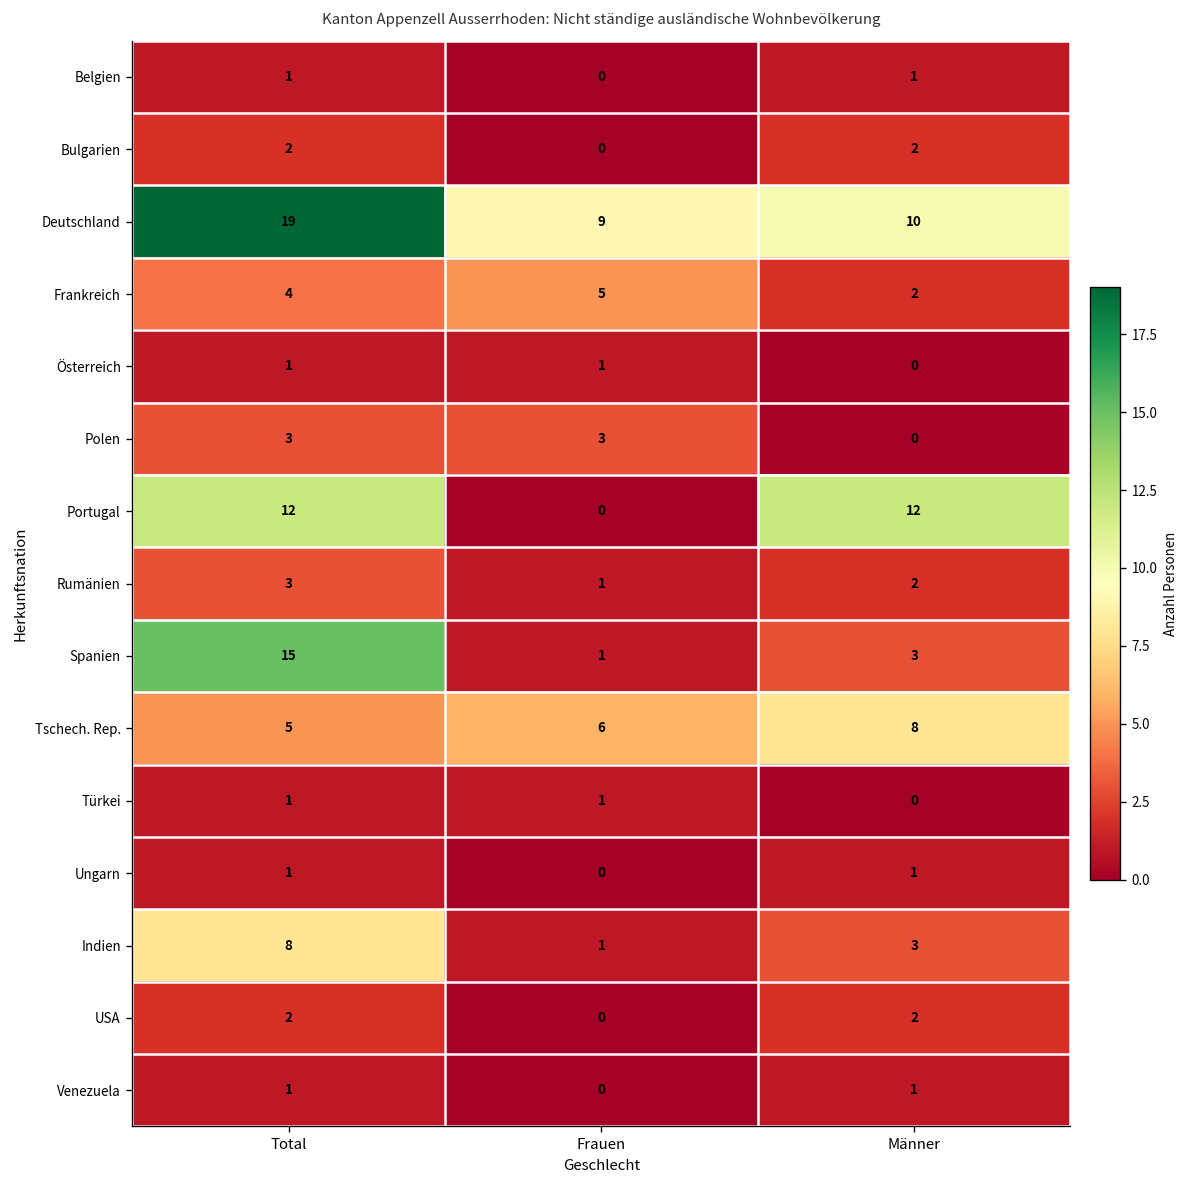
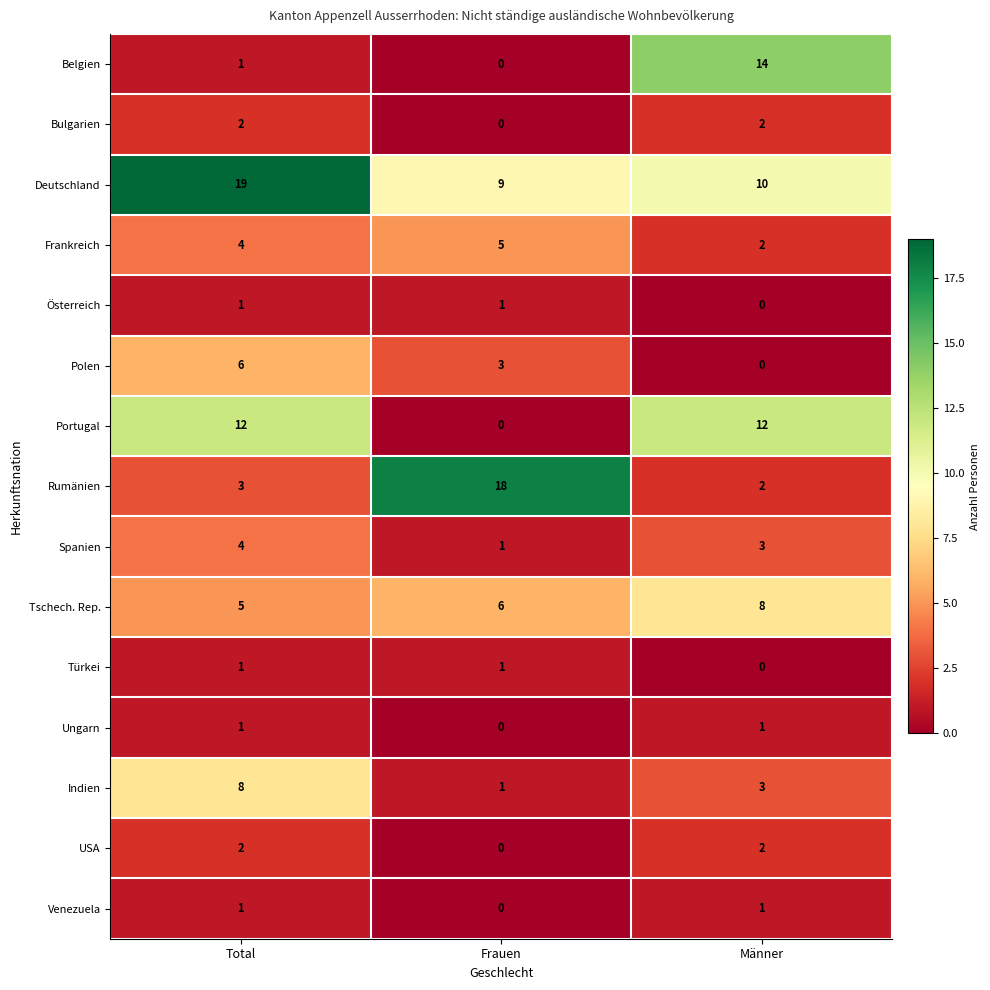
  {
    "Belgien": {
      "Total": 1,
      "Frauen": 0,
-     "Männer": 1
+     "Männer": 14
    },
    "Bulgarien": {
      "Total": 2,
      "Frauen": 0,
      "Männer": 2
    },
    "Deutschland": {
      "Total": 19,
      "Frauen": 9,
      "Männer": 10
    },
    "Frankreich": {
      "Total": 4,
      "Frauen": 5,
      "Männer": 2
    },
    "Österreich": {
      "Total": 1,
      "Frauen": 1,
      "Männer": 0
    },
    "Polen": {
-     "Total": 3,
+     "Total": 6,
      "Frauen": 3,
      "Männer": 0
    },
    "Portugal": {
      "Total": 12,
      "Frauen": 0,
      "Männer": 12
    },
    "Rumänien": {
      "Total": 3,
-     "Frauen": 1,
+     "Frauen": 18,
      "Männer": 2
    },
    "Spanien": {
-     "Total": 15,
+     "Total": 4,
      "Frauen": 1,
      "Männer": 3
    },
    "Tschech. Rep.": {
      "Total": 5,
      "Frauen": 6,
      "Männer": 8
    },
    "Türkei": {
      "Total": 1,
      "Frauen": 1,
      "Männer": 0
    },
    "Ungarn": {
      "Total": 1,
      "Frauen": 0,
      "Männer": 1
    },
    "Indien": {
      "Total": 8,
      "Frauen": 1,
      "Männer": 3
    },
    "USA": {
      "Total": 2,
      "Frauen": 0,
      "Männer": 2
    },
    "Venezuela": {
      "Total": 1,
      "Frauen": 0,
      "Männer": 1
    }
  }
